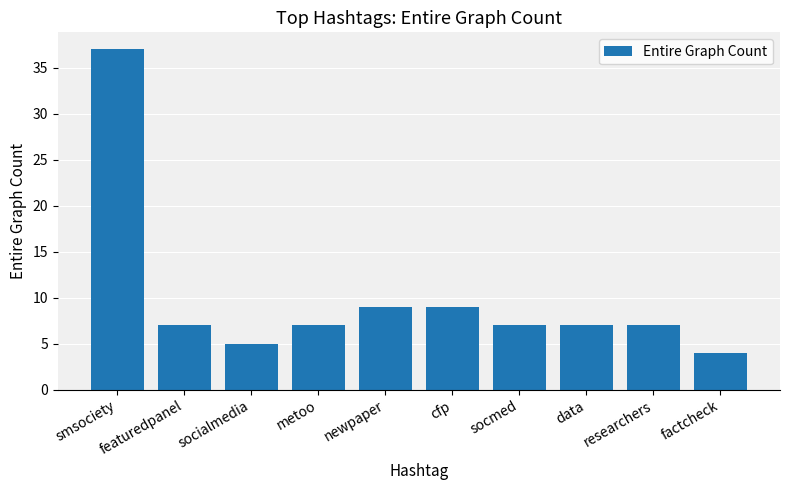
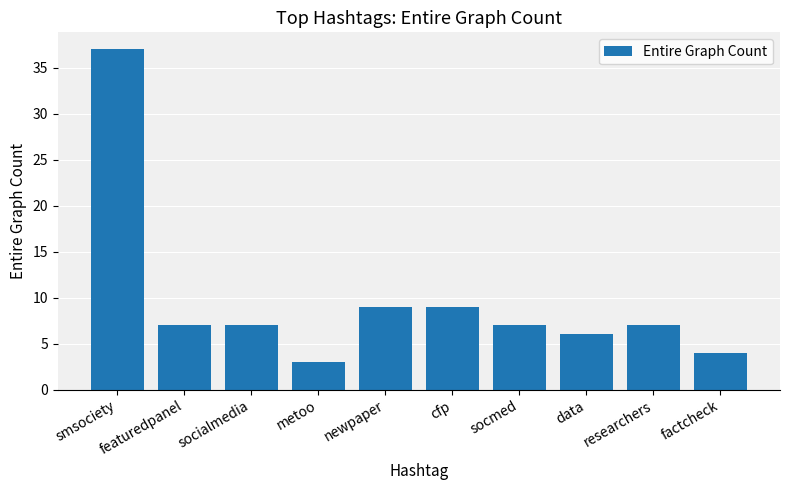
  {
    "smsociety": 37,
    "featuredpanel": 7,
-   "socialmedia": 5,
-   "metoo": 7,
+   "socialmedia": 7,
+   "metoo": 3,
    "newpaper": 9,
    "cfp": 9,
    "socmed": 7,
-   "data": 7,
+   "data": 6,
    "researchers": 7,
    "factcheck": 4
  }
